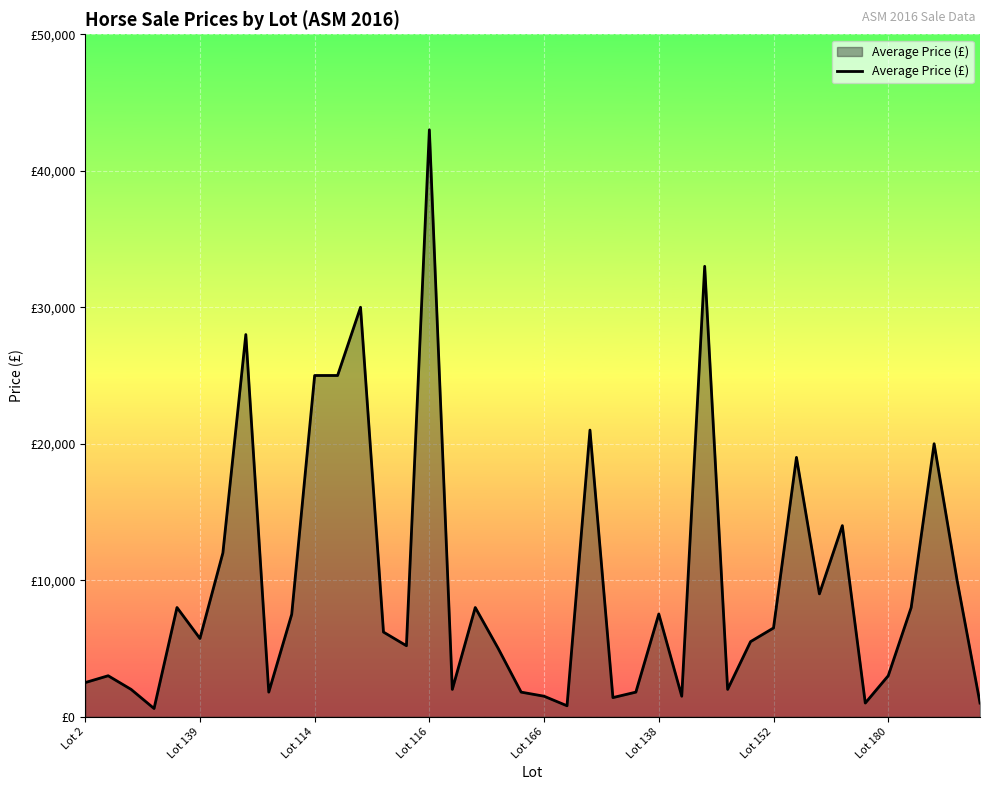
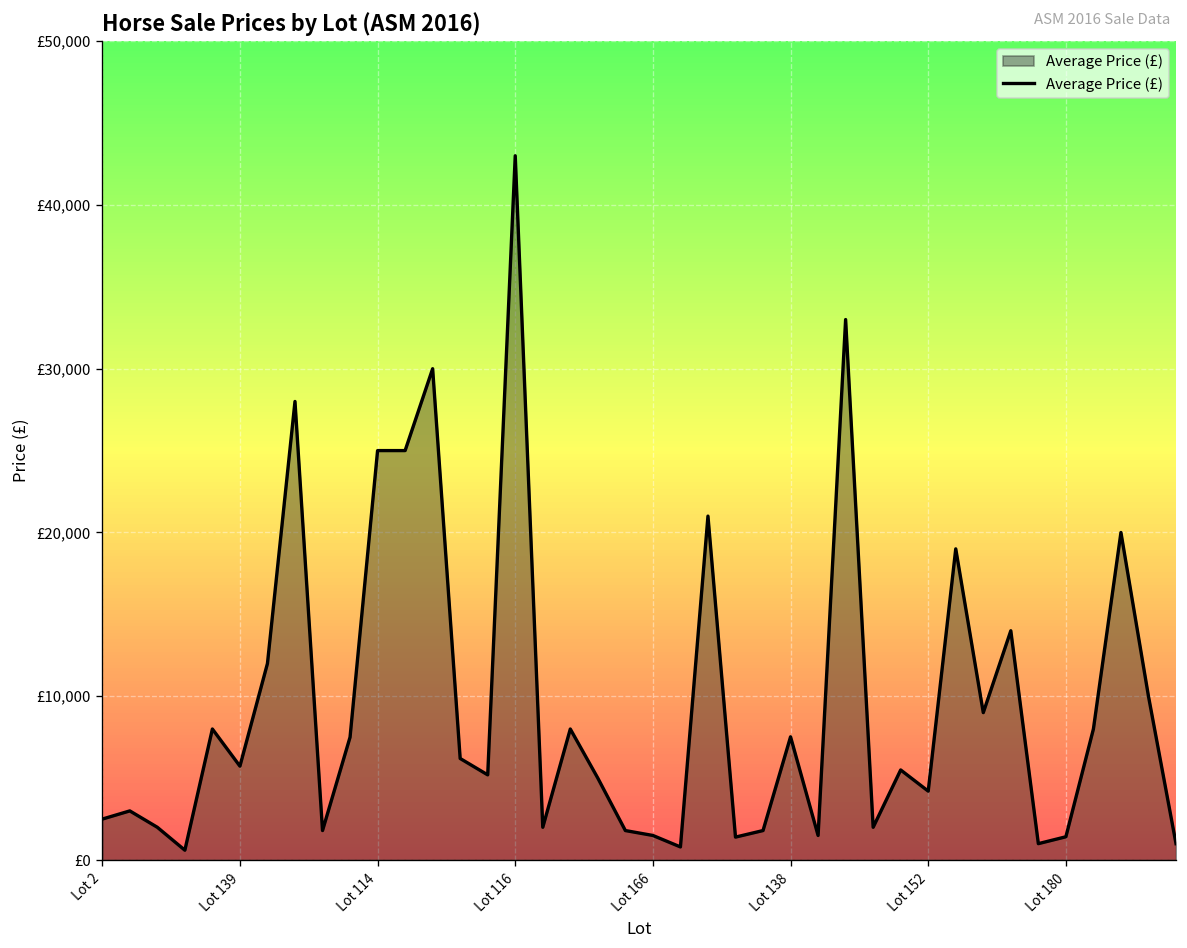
  {
    "Lot 2": "£2,500",
    "Lot 139": "£5,700",
    "Lot 114": "£25,000",
    "Lot 116": "£43,000",
    "Lot 166": "£1,500",
    "Lot 138": "£7,500",
-   "Lot 152": "£6,500",
-   "Lot 180": "£3,000"
+   "Lot 152": "£4,200",
+   "Lot 180": "£1,400"
  }
